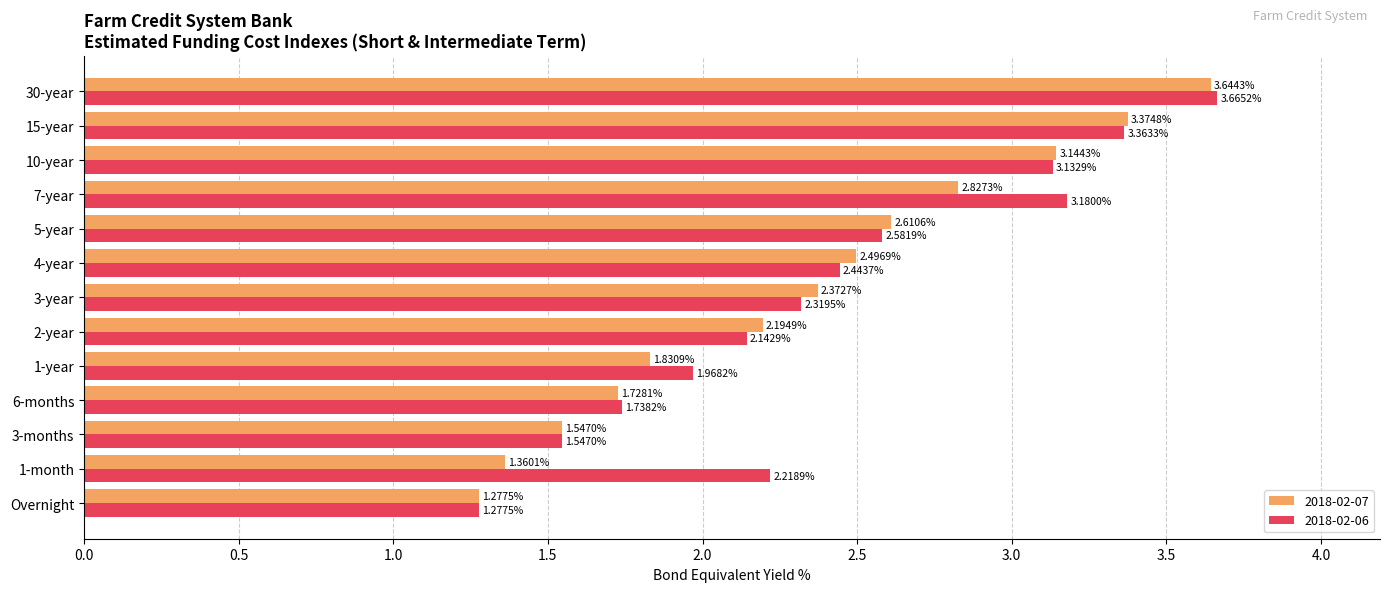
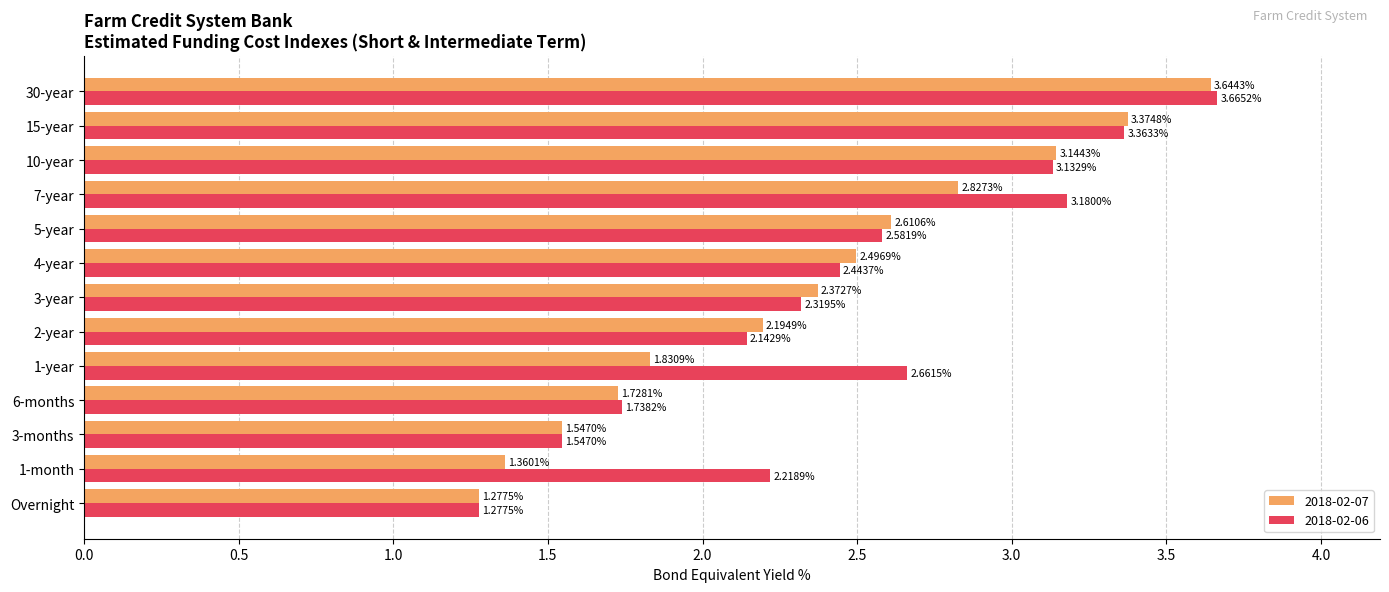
  {
    "2018-02-07": {
      "30-year": "3.6443%",
      "15-year": "3.3748%",
      "10-year": "3.1443%",
      "7-year": "2.8273%",
      "5-year": "2.6106%",
      "4-year": "2.4969%",
      "3-year": "2.3727%",
      "2-year": "2.1949%",
      "1-year": "1.8309%",
      "6-months": "1.7281%",
      "3-months": "1.5470%",
      "1-month": "1.3601%",
      "Overnight": "1.2775%"
    },
    "2018-02-06": {
      "30-year": "3.6652%",
      "15-year": "3.3633%",
      "10-year": "3.1329%",
      "7-year": "3.1800%",
      "5-year": "2.5819%",
      "4-year": "2.4437%",
      "3-year": "2.3195%",
      "2-year": "2.1429%",
-     "1-year": "1.9682%",
+     "1-year": "2.6615%",
      "6-months": "1.7382%",
      "3-months": "1.5470%",
      "1-month": "2.2189%",
      "Overnight": "1.2775%"
    }
  }
